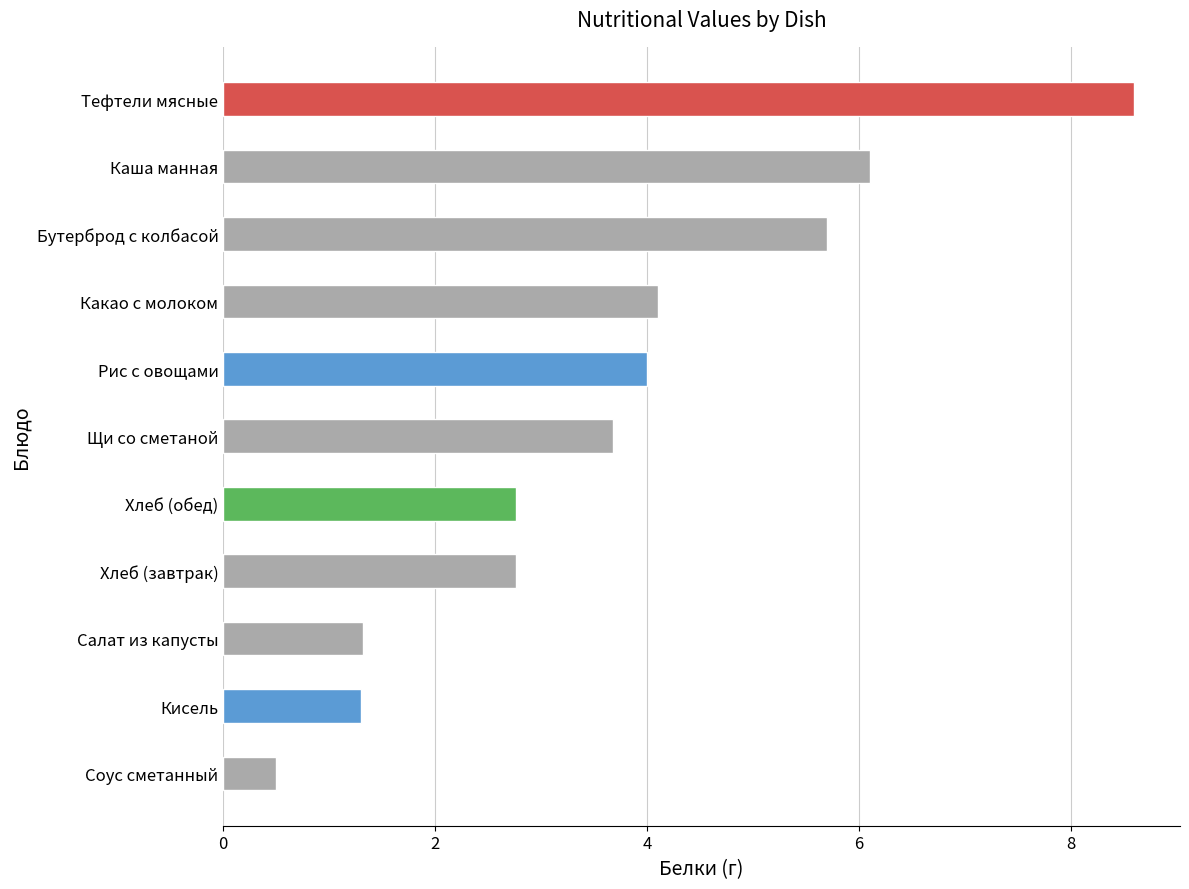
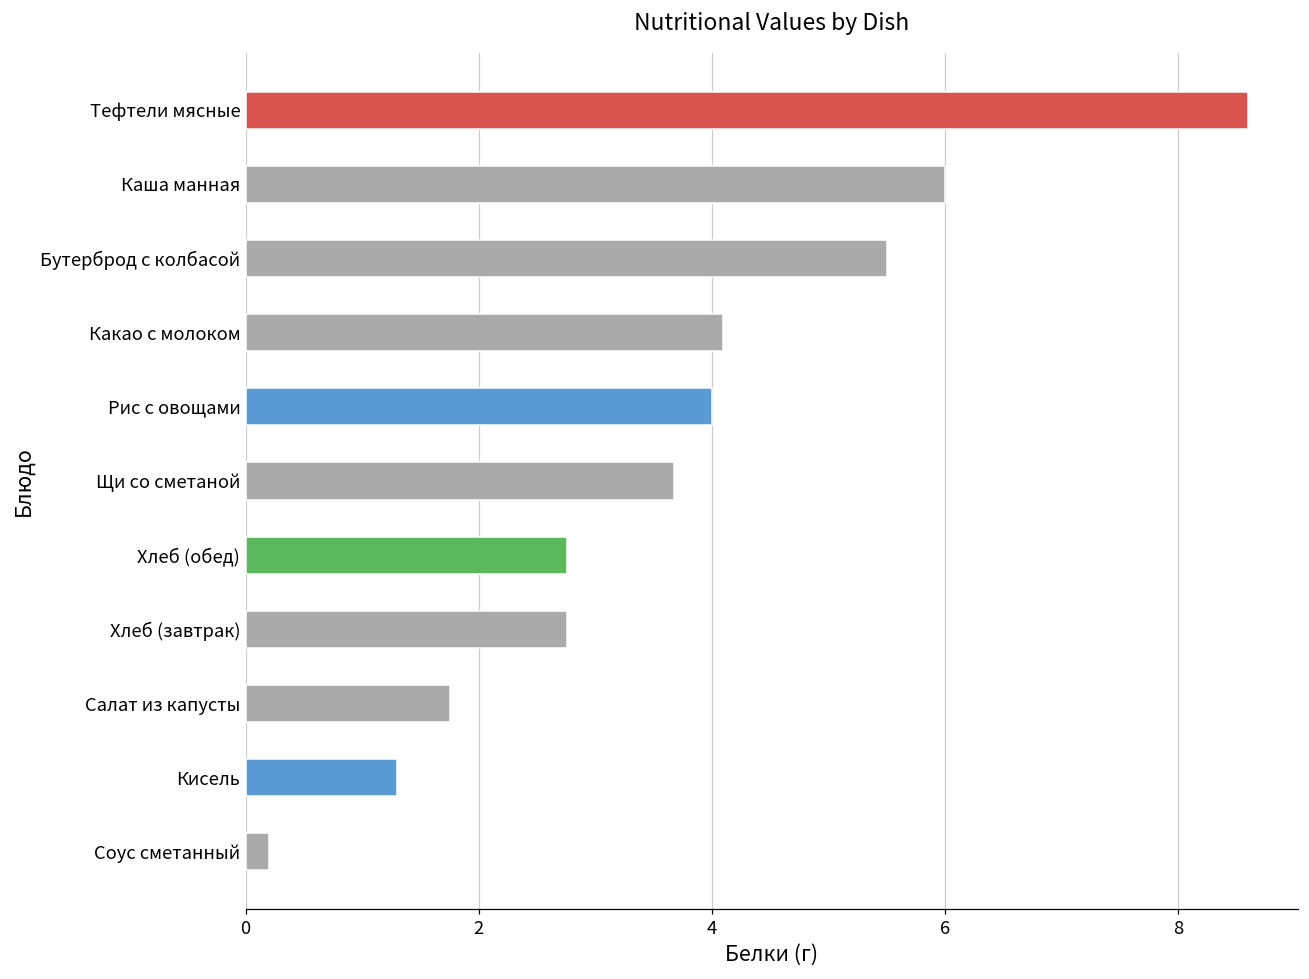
  {
    "Тефтели мясные": 8.60,
-   "Каша манная": 6.1,
-   "Бутерброд с колбасой": 5.7,
+   "Каша манная": 6.0,
+   "Бутерброд с колбасой": 5.5,
    "Какао с молоком": 4.10,
    "Рис с овощами": 4.00,
    "Щи со сметаной": 3.68,
    "Хлеб (обед)": 2.76,
    "Хлеб (завтрак)": 2.76,
-   "Салат из капусты": 1.32,
+   "Салат из капусты": 1.75,
    "Кисель": 1.30,
-   "Соус сметанный": 0.5
+   "Соус сметанный": 0.2
  }
